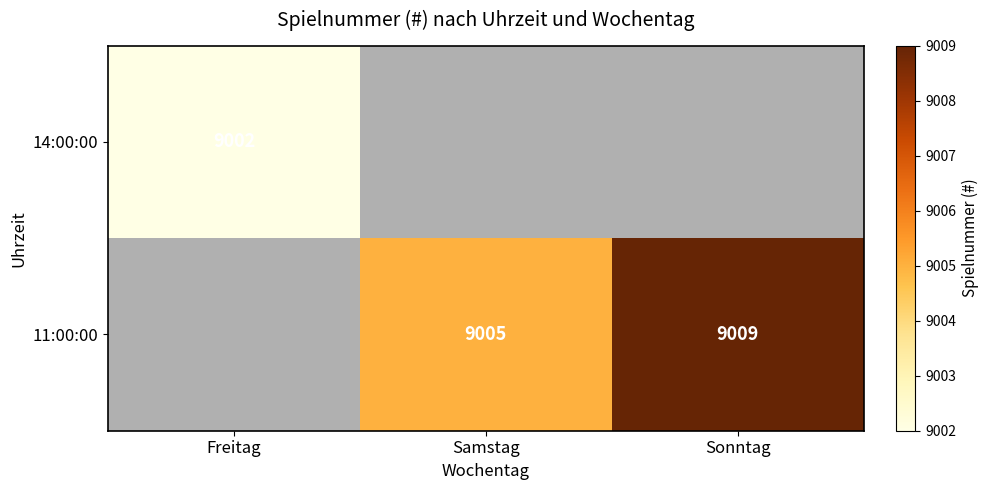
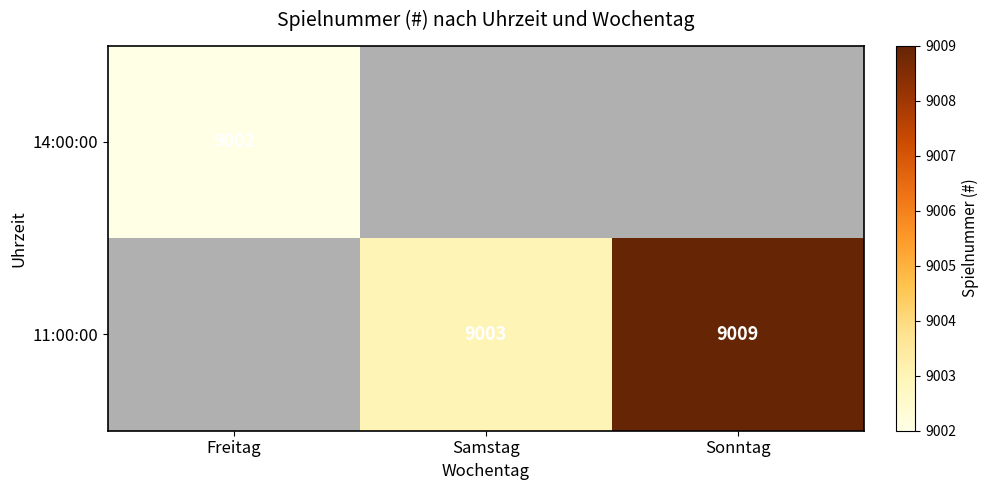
  {
    "11:00:00": {
-     "Samstag": 9005,
+     "Samstag": 9003,
      "Sonntag": 9009
    }
  }
